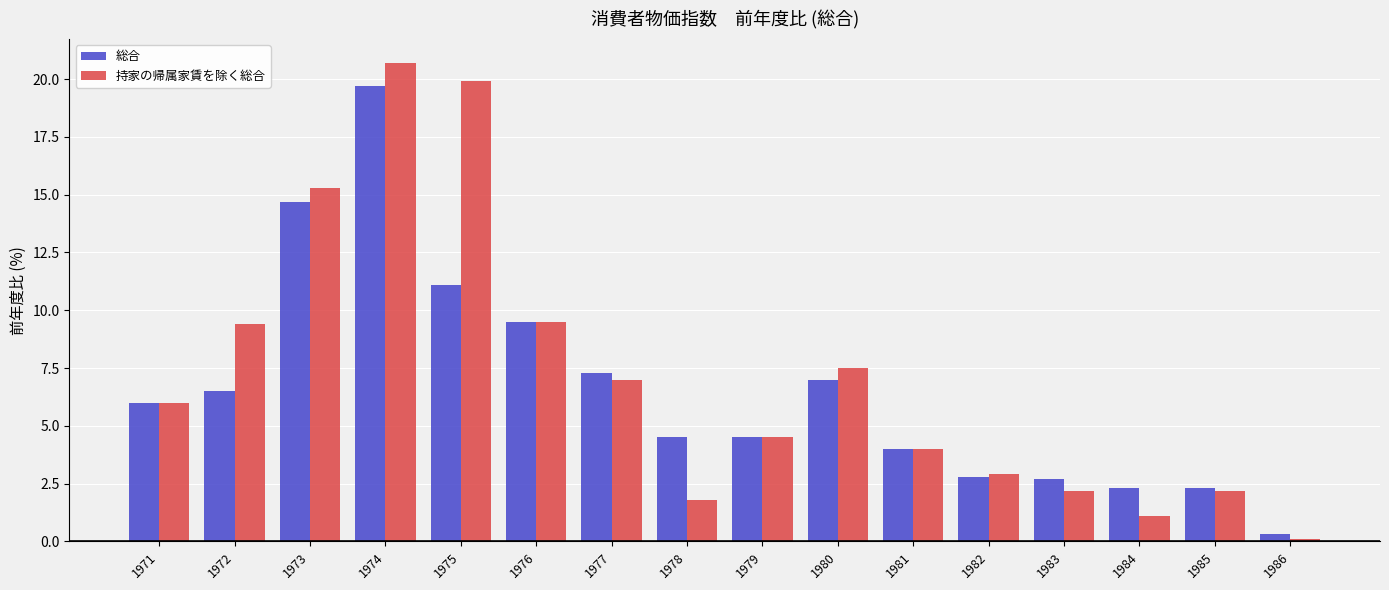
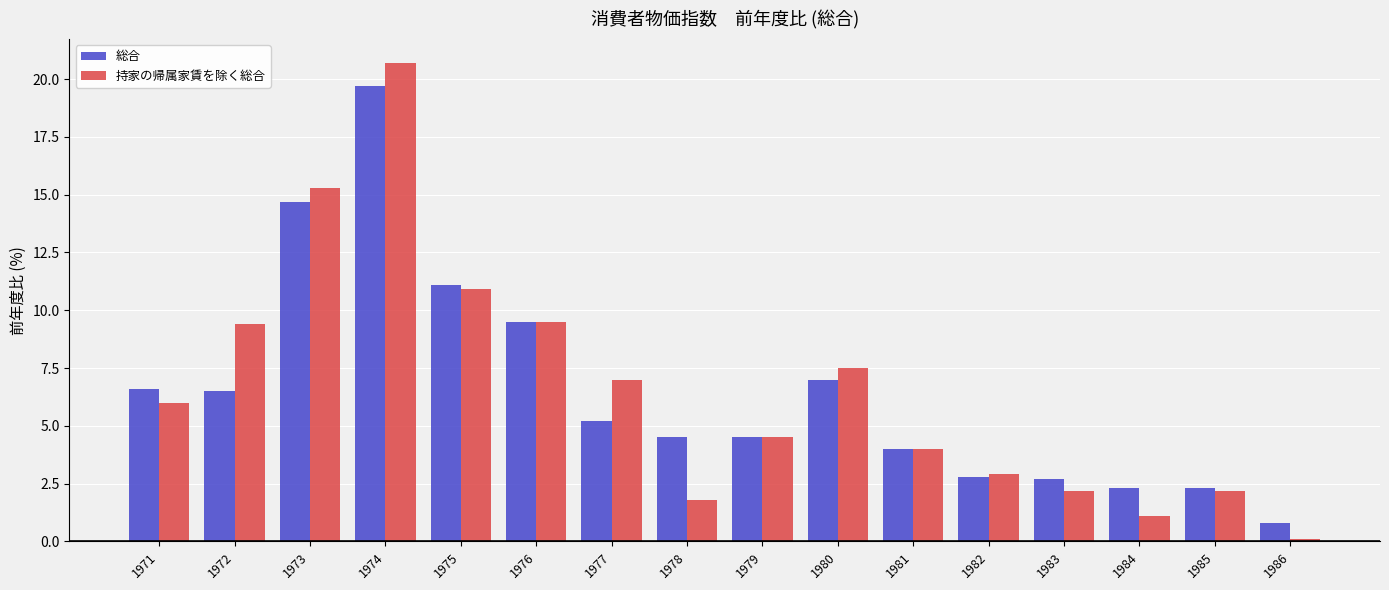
  {
    "総合": {
-     "1971": 6.0,
+     "1971": 6.6,
      "1972": 6.5,
      "1973": 14.7,
      "1974": 19.7,
      "1975": 11.1,
      "1976": 9.5,
-     "1977": 7.3,
+     "1977": 5.2,
      "1978": 4.5,
      "1979": 4.5,
      "1980": 7.0,
      "1981": 4.0,
      "1982": 2.8,
      "1983": 2.7,
      "1984": 2.3,
      "1985": 2.3,
-     "1986": 0.3
+     "1986": 0.8
    },
    "持家の帰属家賃を除く総合": {
      "1971": 6.0,
      "1972": 9.4,
      "1973": 15.3,
      "1974": 20.7,
-     "1975": 19.9,
+     "1975": 10.9,
      "1976": 9.5,
      "1977": 7.0,
      "1978": 1.8,
      "1979": 4.5,
      "1980": 7.5,
      "1981": 4.0,
      "1982": 2.9,
      "1983": 2.2,
      "1984": 1.1,
      "1985": 2.2
    }
  }
